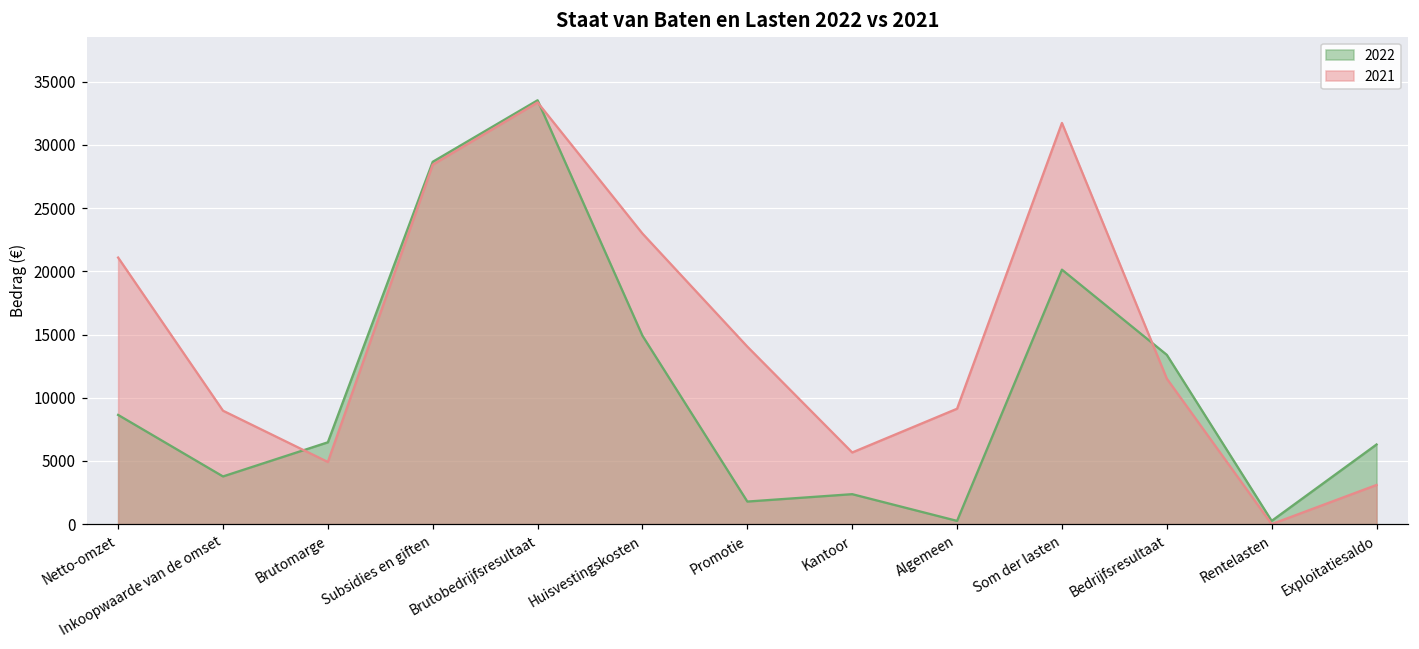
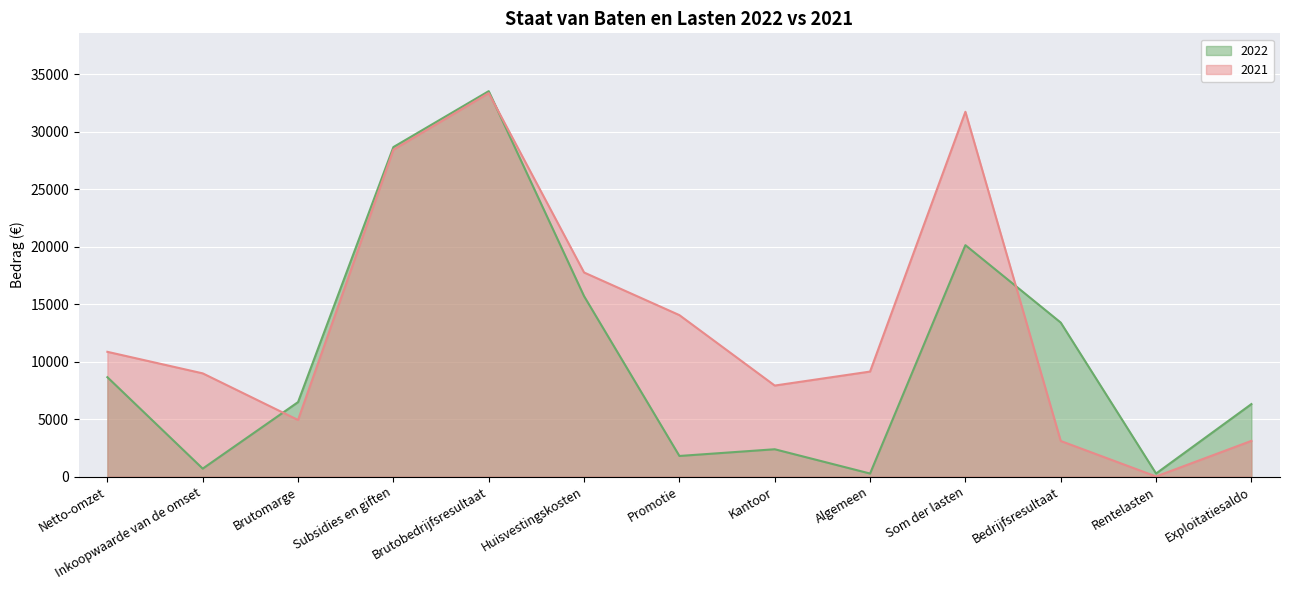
  {
    "2022": {
      "Netto-omzet": 8600,
-     "Inkoopwaarde van de omset": 3800,
+     "Inkoopwaarde van de omset": 700,
      "Brutomarge": 6500,
      "Subsidies en giften": 28700,
-     "Huisvestingskosten": 14900,
+     "Huisvestingskosten": 15700,
      "Promotie": 1800,
      "Kantoor": 2400,
      "Algemeen": 300,
      "Som der lasten": 20100,
      "Bedrijfsresultaat": 13400,
      "Rentelasten": 300,
      "Exploitatiesaldo": 6300
    },
    "2021": {
-     "Netto-omzet": 21100,
+     "Netto-omzet": 10900,
      "Inkoopwaarde van de omset": 9000,
      "Brutomarge": 4900,
      "Subsidies en giften": 28400,
-     "Huisvestingskosten": 23000,
+     "Huisvestingskosten": 17700,
      "Promotie": 14000,
-     "Kantoor": 5700,
+     "Kantoor": 7900,
      "Algemeen": 9100,
      "Som der lasten": 31700,
-     "Bedrijfsresultaat": 11500,
+     "Bedrijfsresultaat": 3100,
      "Rentelasten": 0,
      "Exploitatiesaldo": 3100
    }
  }
